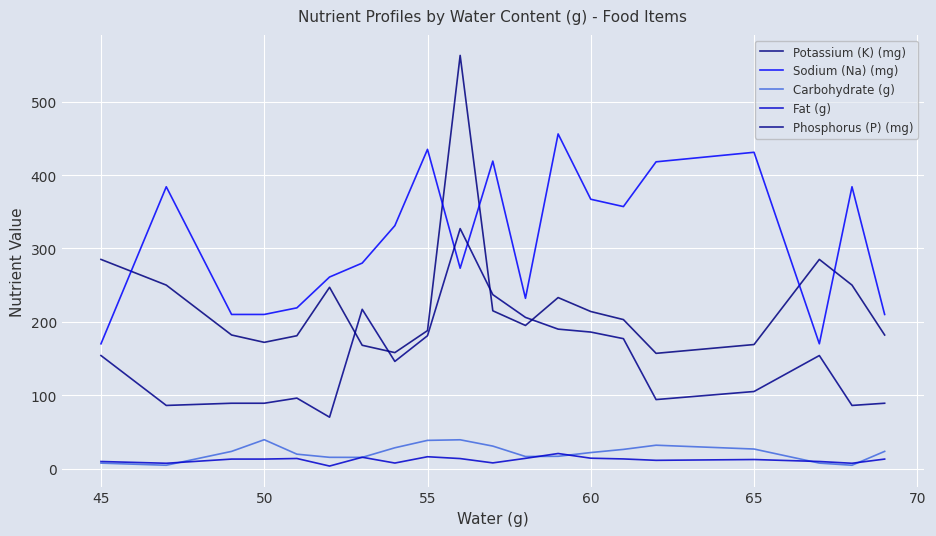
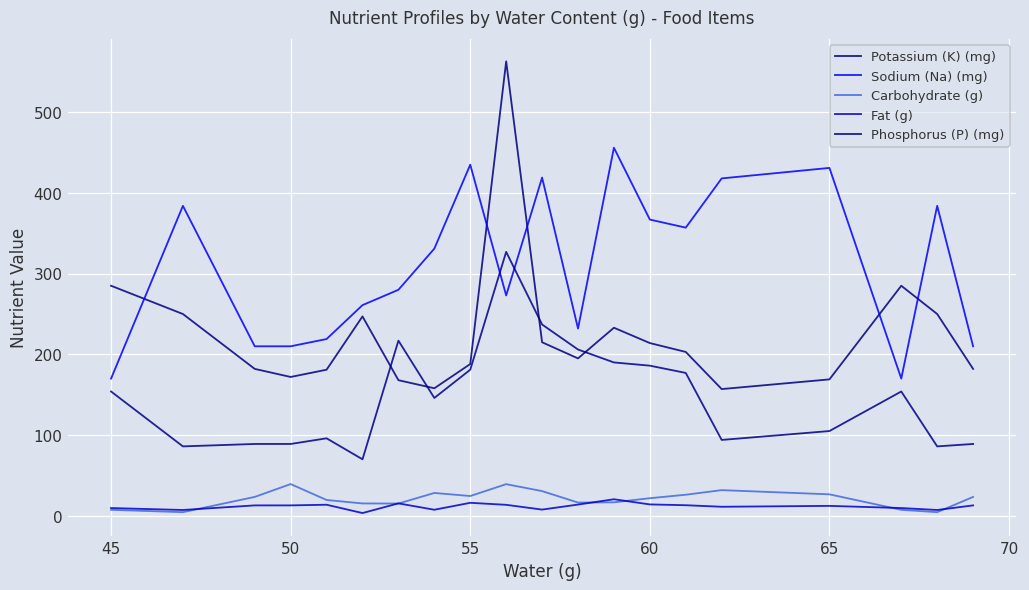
  {
    "Carbohydrate (g)": {
      "50": 40,
-     "55": 40,
+     "55": 20,
      "60": 20,
      "65": 30
    }
  }
